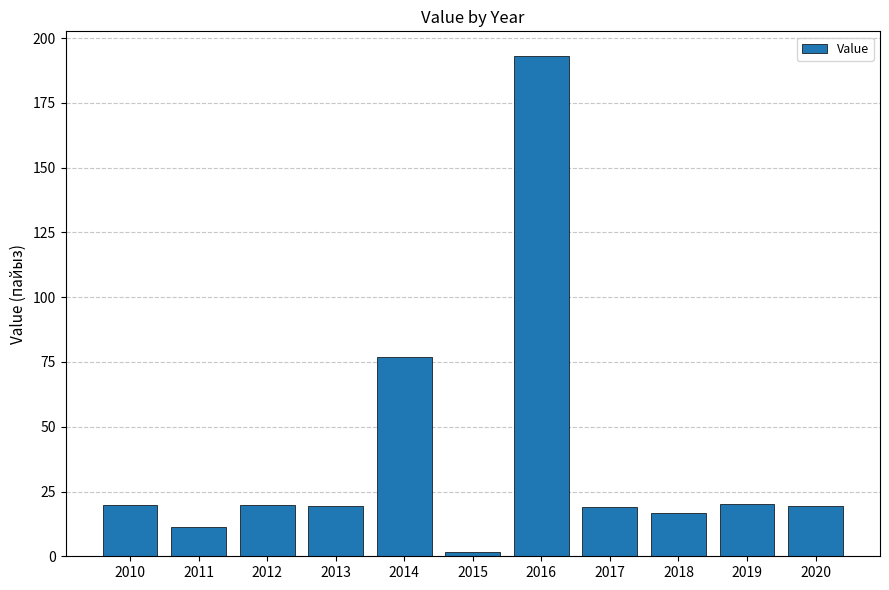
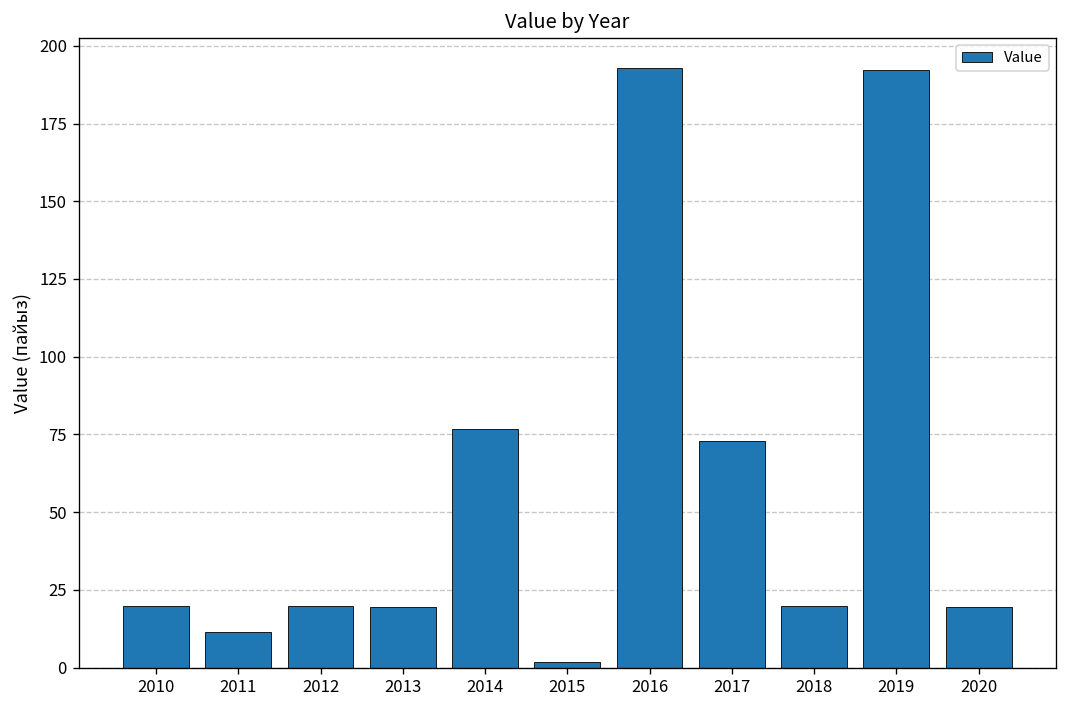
  {
    "2010": 20,
    "2011": 11,
    "2012": 20,
    "2013": 19,
    "2014": 77,
    "2015": 2,
    "2016": 193,
-   "2017": 19,
-   "2018": 17,
-   "2019": 20,
+   "2017": 73,
+   "2018": 20,
+   "2019": 192,
    "2020": 20
  }
